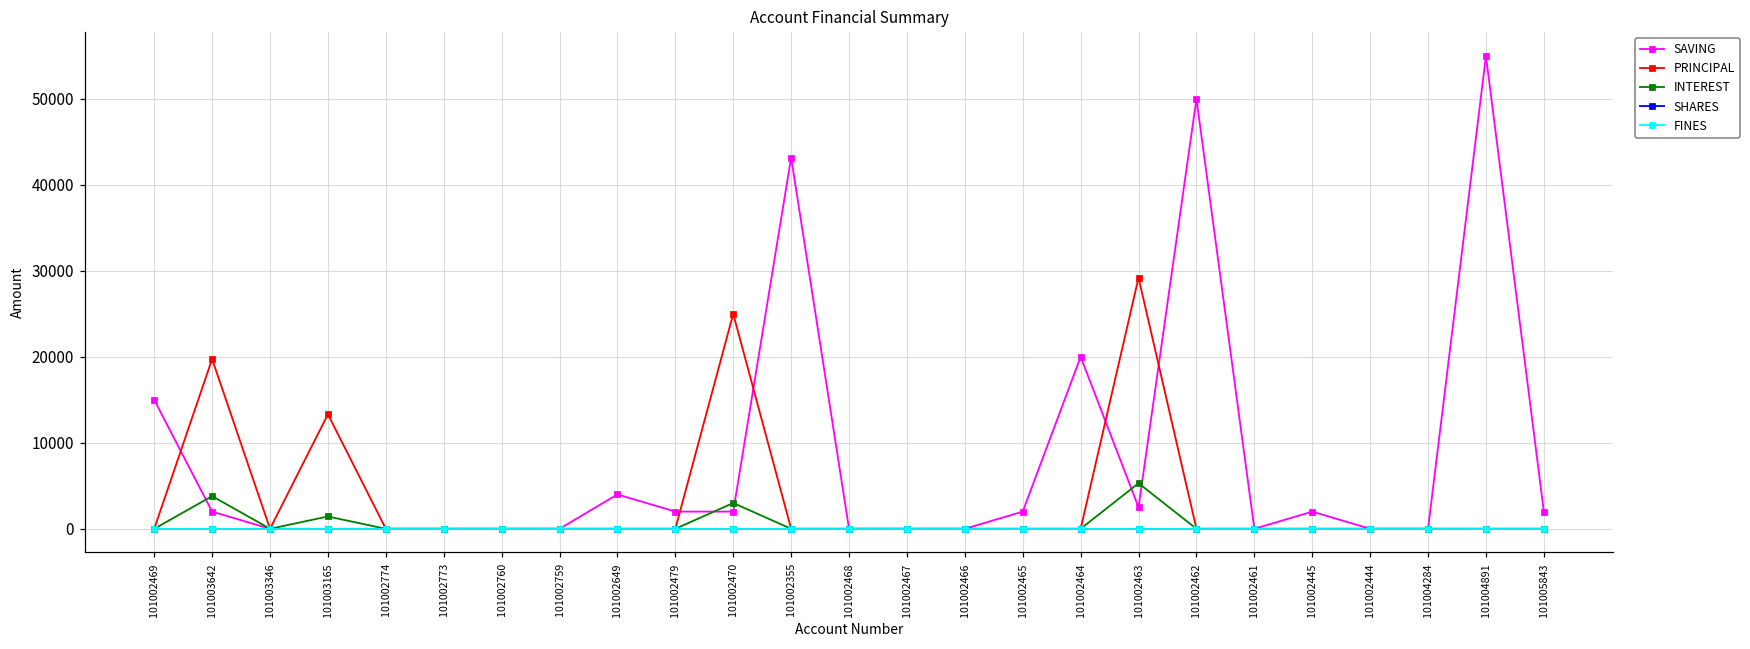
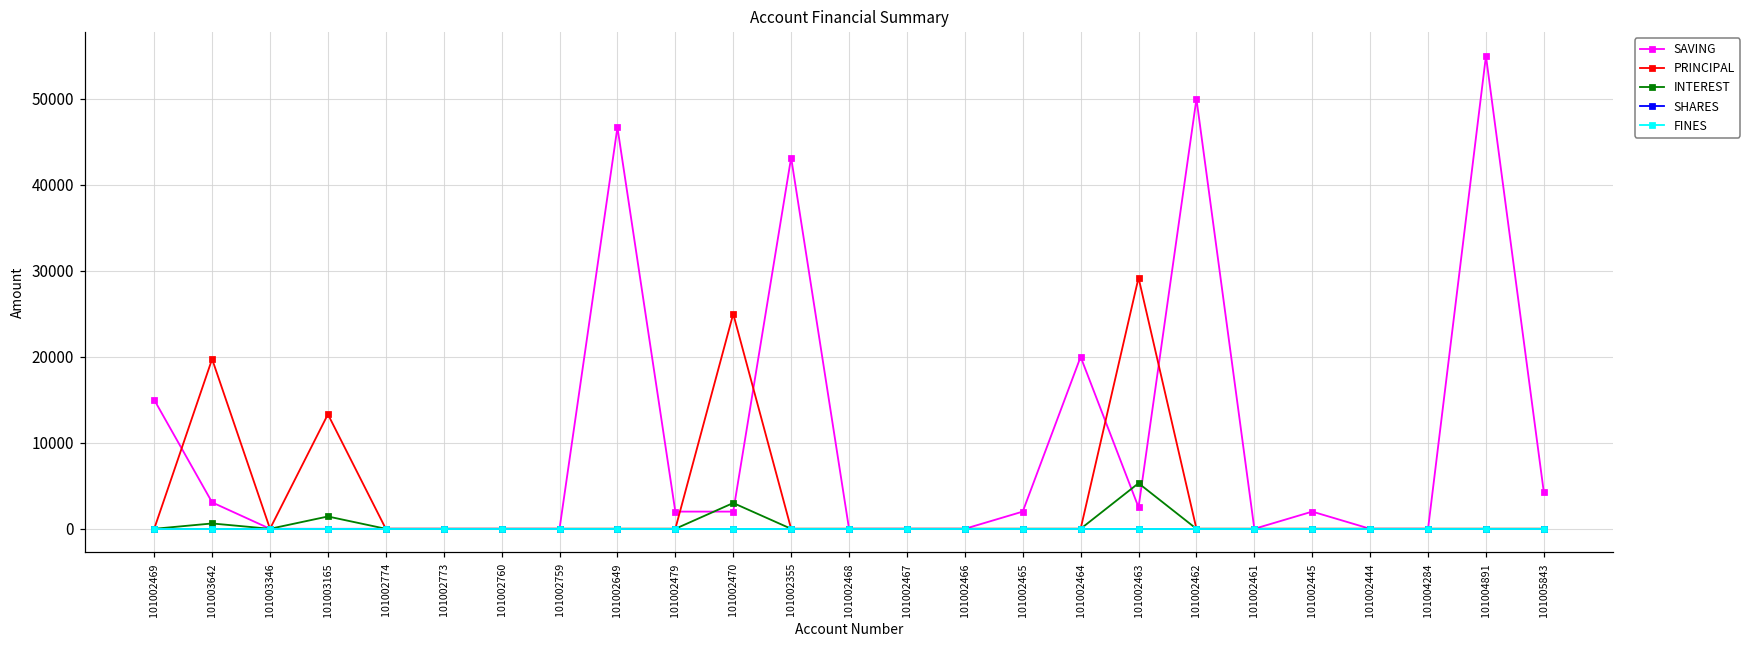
  {
    "SAVING": {
      "101002469": 15000,
-     "101003642": 2000,
-     "101002649": 4000,
+     "101003642": 3000,
+     "101002649": 47000,
      "101002479": 2000,
      "101002470": 2000,
      "101002355": 43000,
      "101002465": 2000,
      "101002464": 20000,
      "101002463": 3000,
      "101002462": 50000,
      "101002445": 2000,
      "101004891": 55000,
-     "101005843": 2000
+     "101005843": 4000
    },
    "PRINCIPAL": {
      "101003642": 20000,
      "101003165": 13000,
      "101002470": 25000,
      "101002463": 29000
    },
    "INTEREST": {
-     "101003642": 4000,
+     "101003642": 1000,
      "101003165": 1000,
      "101002470": 3000,
      "101002463": 5000
    },
    "FINES": {
      "101003642": 0,
      "101002470": 0,
      "101002463": 0
    }
  }
